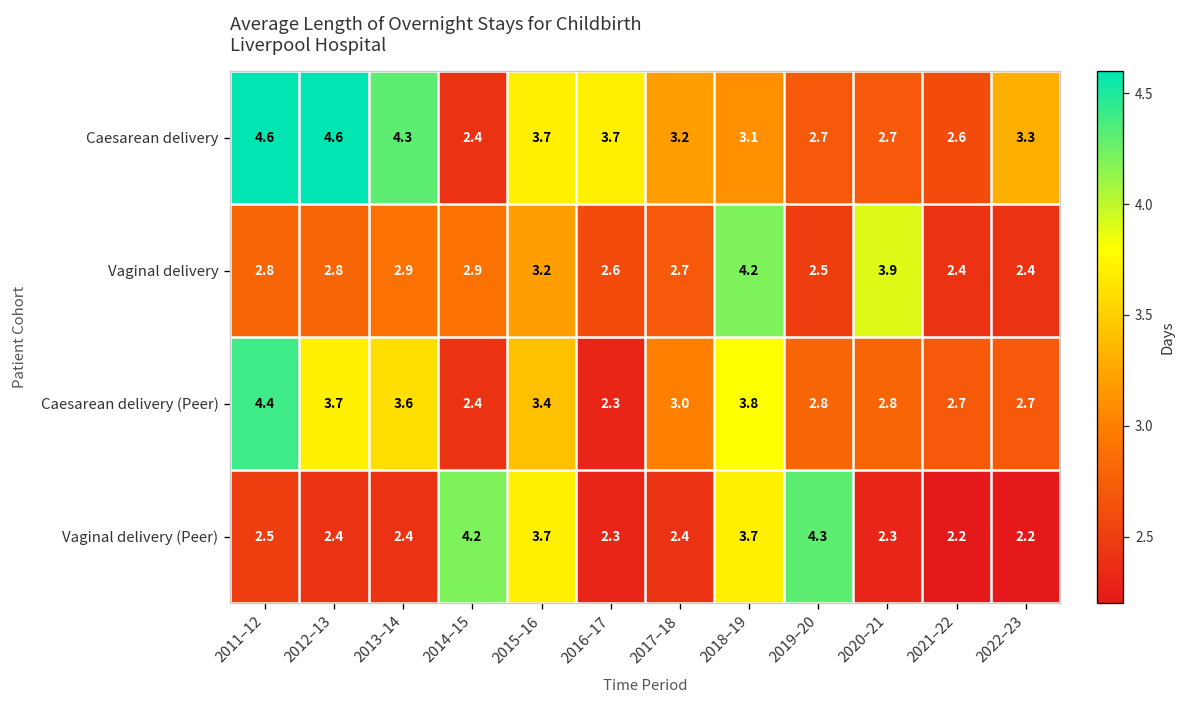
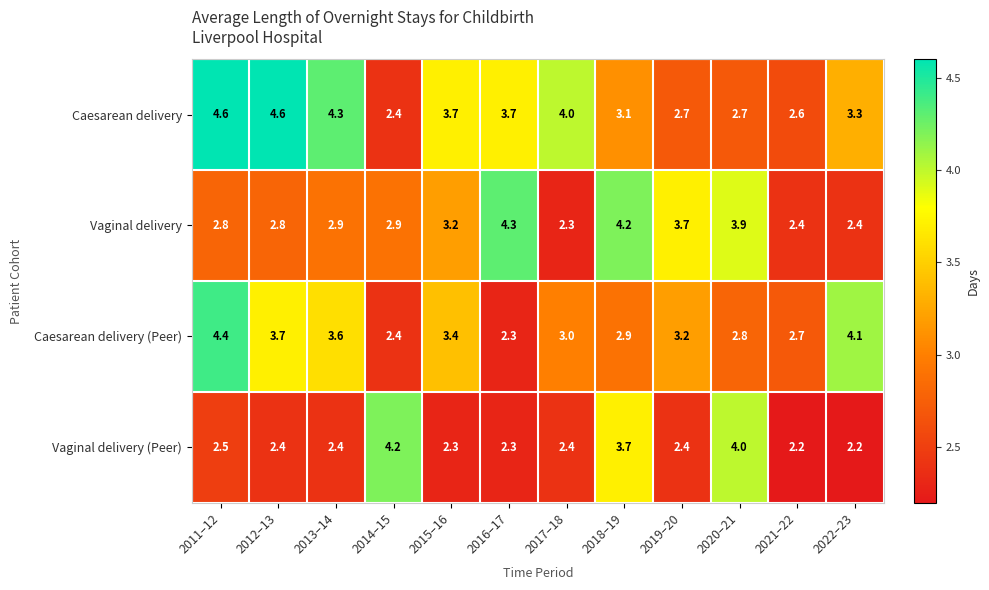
  {
    "Caesarean delivery": {
      "2011–12": 4.6,
      "2012–13": 4.6,
      "2013–14": 4.3,
      "2014–15": 2.4,
      "2015–16": 3.7,
      "2016–17": 3.7,
-     "2017–18": 3.2,
+     "2017–18": 4.0,
      "2018–19": 3.1,
      "2019–20": 2.7,
      "2020–21": 2.7,
      "2021–22": 2.6,
      "2022–23": 3.3
    },
    "Vaginal delivery": {
      "2011–12": 2.8,
      "2012–13": 2.8,
      "2013–14": 2.9,
      "2014–15": 2.9,
      "2015–16": 3.2,
-     "2016–17": 2.6,
-     "2017–18": 2.7,
+     "2016–17": 4.3,
+     "2017–18": 2.3,
      "2018–19": 4.2,
-     "2019–20": 2.5,
+     "2019–20": 3.7,
      "2020–21": 3.9,
      "2021–22": 2.4,
      "2022–23": 2.4
    },
    "Caesarean delivery (Peer)": {
      "2011–12": 4.4,
      "2012–13": 3.7,
      "2013–14": 3.6,
      "2014–15": 2.4,
      "2015–16": 3.4,
      "2016–17": 2.3,
      "2017–18": 3.0,
-     "2018–19": 3.8,
-     "2019–20": 2.8,
+     "2018–19": 2.9,
+     "2019–20": 3.2,
      "2020–21": 2.8,
      "2021–22": 2.7,
-     "2022–23": 2.7
+     "2022–23": 4.1
    },
    "Vaginal delivery (Peer)": {
      "2011–12": 2.5,
      "2012–13": 2.4,
      "2013–14": 2.4,
      "2014–15": 4.2,
-     "2015–16": 3.7,
+     "2015–16": 2.3,
      "2016–17": 2.3,
      "2017–18": 2.4,
      "2018–19": 3.7,
-     "2019–20": 4.3,
-     "2020–21": 2.3,
+     "2019–20": 2.4,
+     "2020–21": 4.0,
      "2021–22": 2.2,
      "2022–23": 2.2
    }
  }
